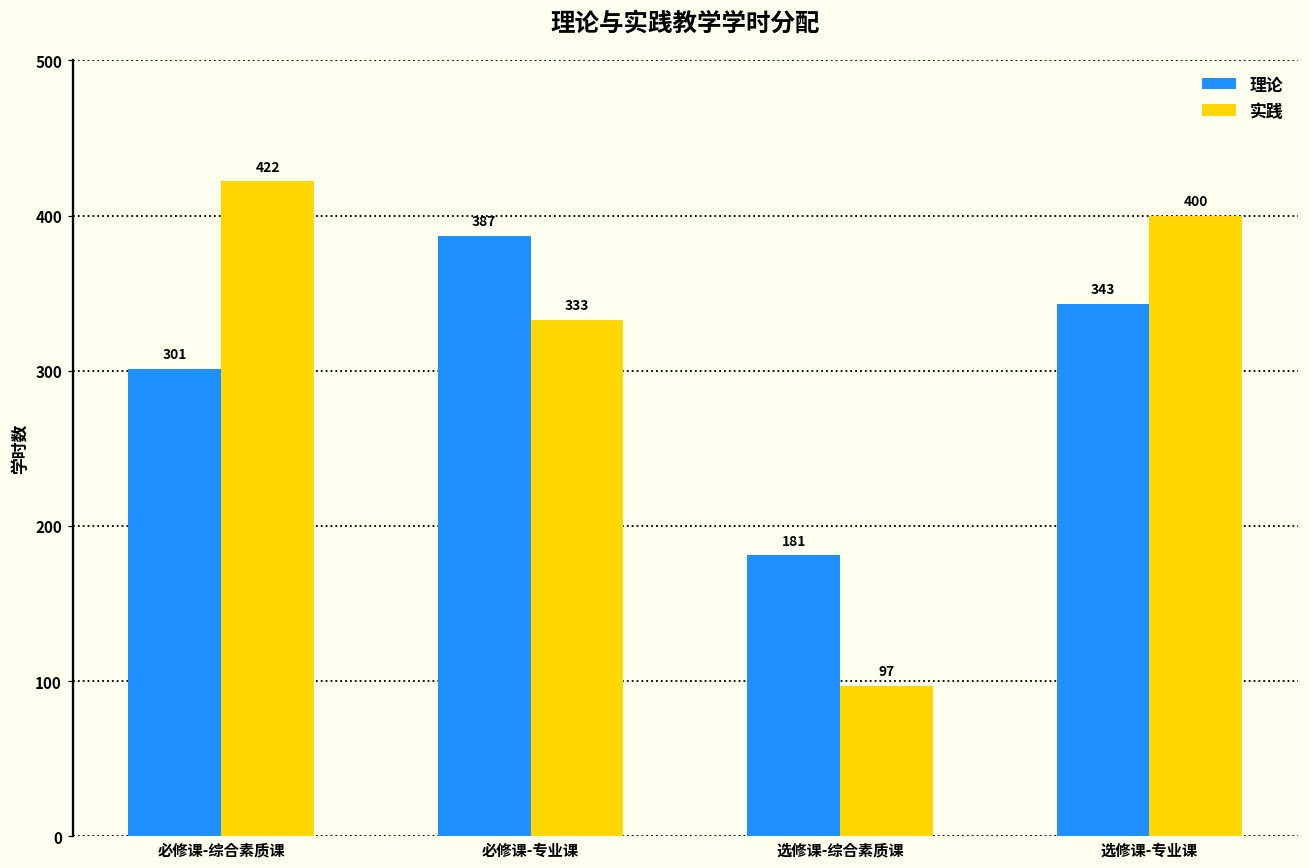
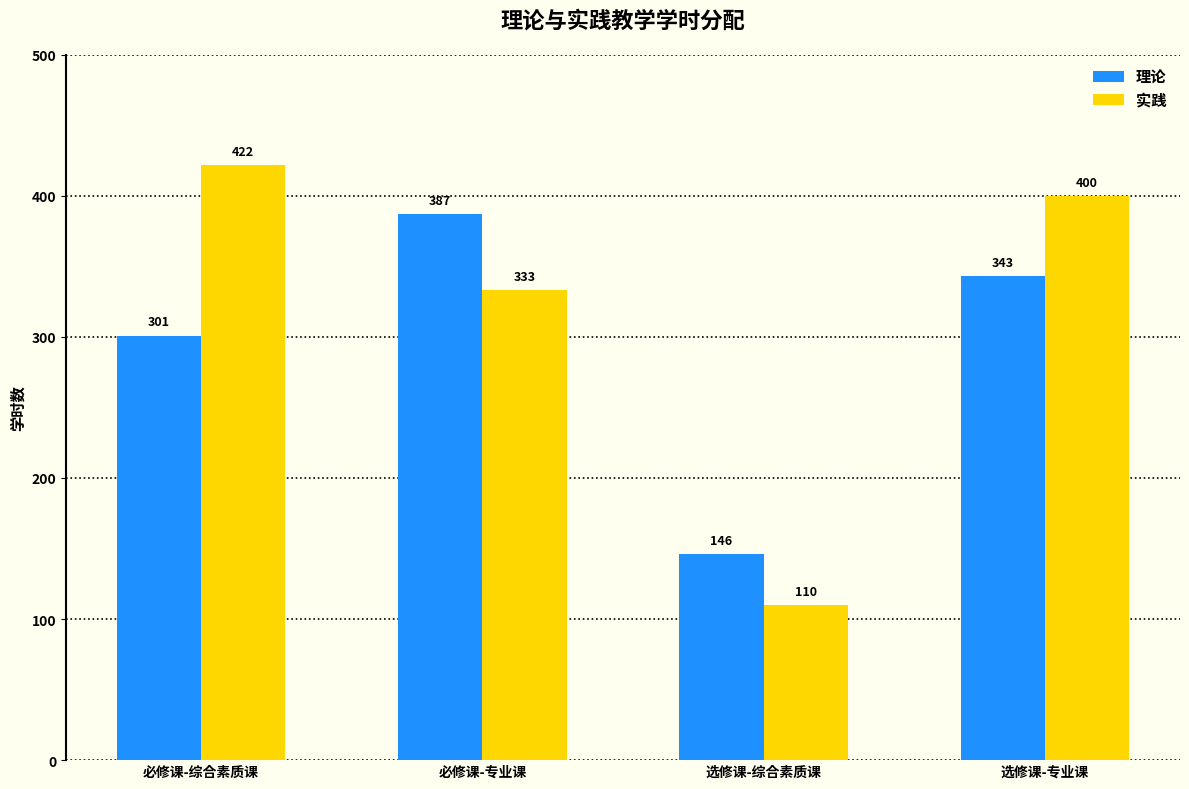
  {
    "理论": {
      "必修课-综合素质课": 301,
      "必修课-专业课": 387,
-     "选修课-综合素质课": 181,
+     "选修课-综合素质课": 146,
      "选修课-专业课": 343
    },
    "实践": {
      "必修课-综合素质课": 422,
      "必修课-专业课": 333,
-     "选修课-综合素质课": 97,
+     "选修课-综合素质课": 110,
      "选修课-专业课": 400
    }
  }
